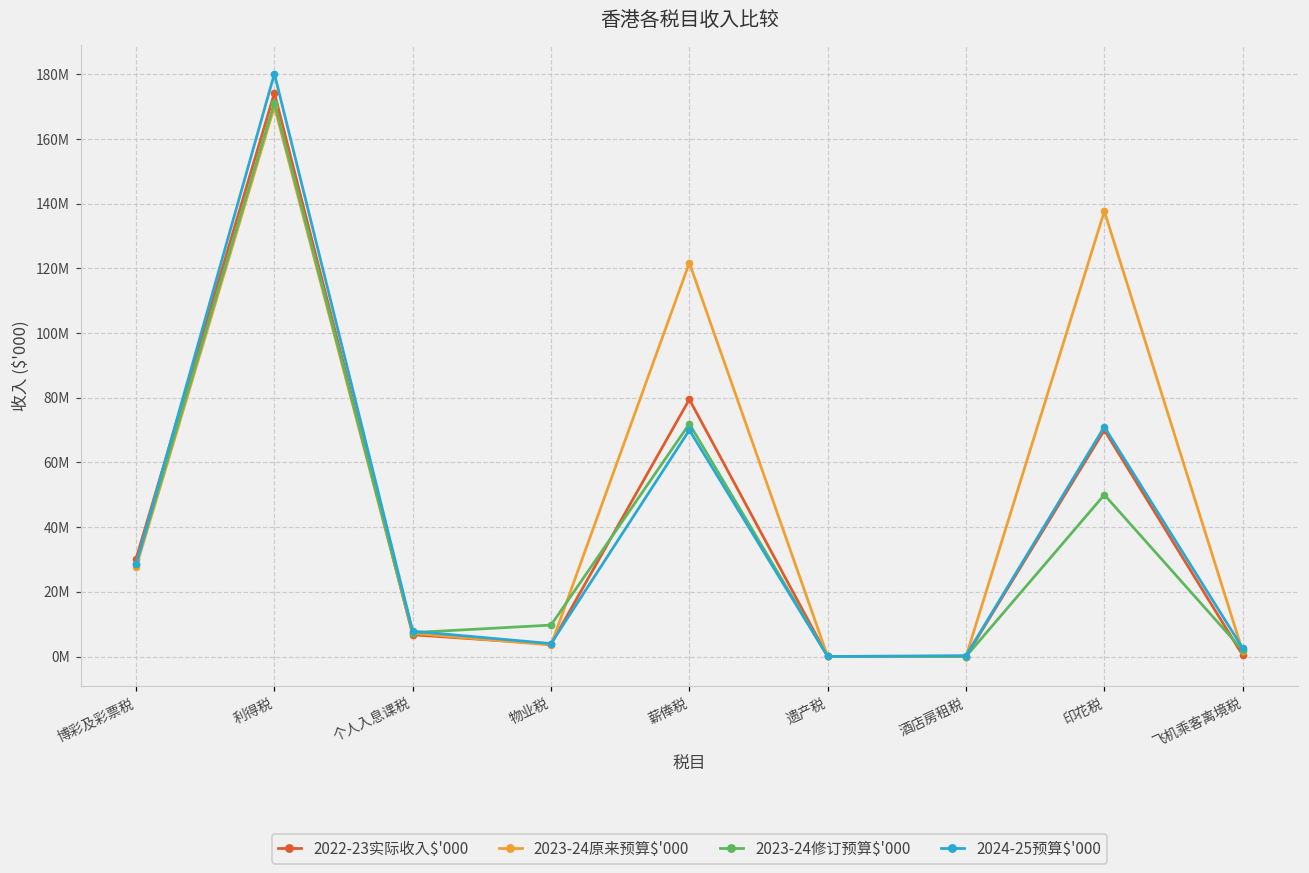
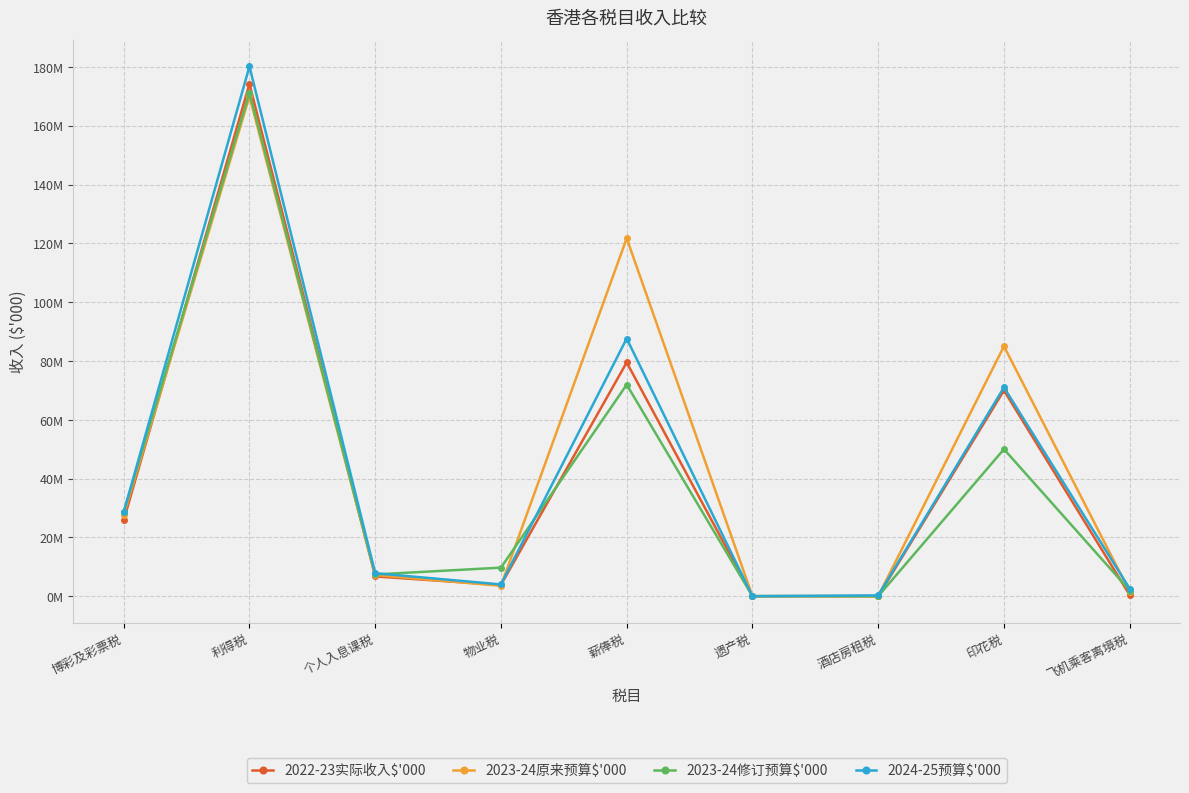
  {
    "2022-23实际收入$'000": {
-     "博彩及彩票税": 30000000,
+     "博彩及彩票税": 26000000,
      "利得税": 174000000,
      "薪俸税": 79000000,
      "印花税": 70000000,
      "飞机乘客离境税": 0
    },
    "2023-24原来预算$'000": {
      "博彩及彩票税": 28000000,
      "利得税": 170000000,
      "薪俸税": 122000000,
-     "印花税": 138000000
+     "印花税": 85000000
    },
    "2023-24修订预算$'000": {
      "利得税": 171000000,
      "物业税": 10000000,
      "薪俸税": 72000000,
      "印花税": 50000000
    },
    "2024-25预算$'000": {
      "利得税": 180000000,
-     "薪俸税": 70000000,
+     "薪俸税": 88000000,
      "印花税": 71000000
    }
  }
